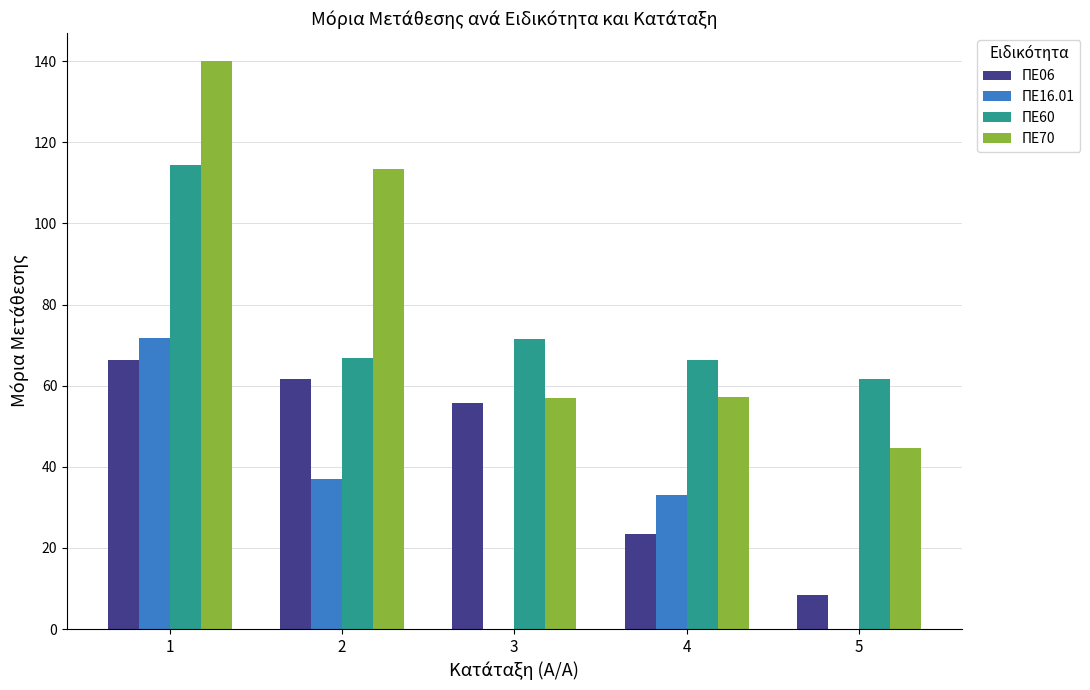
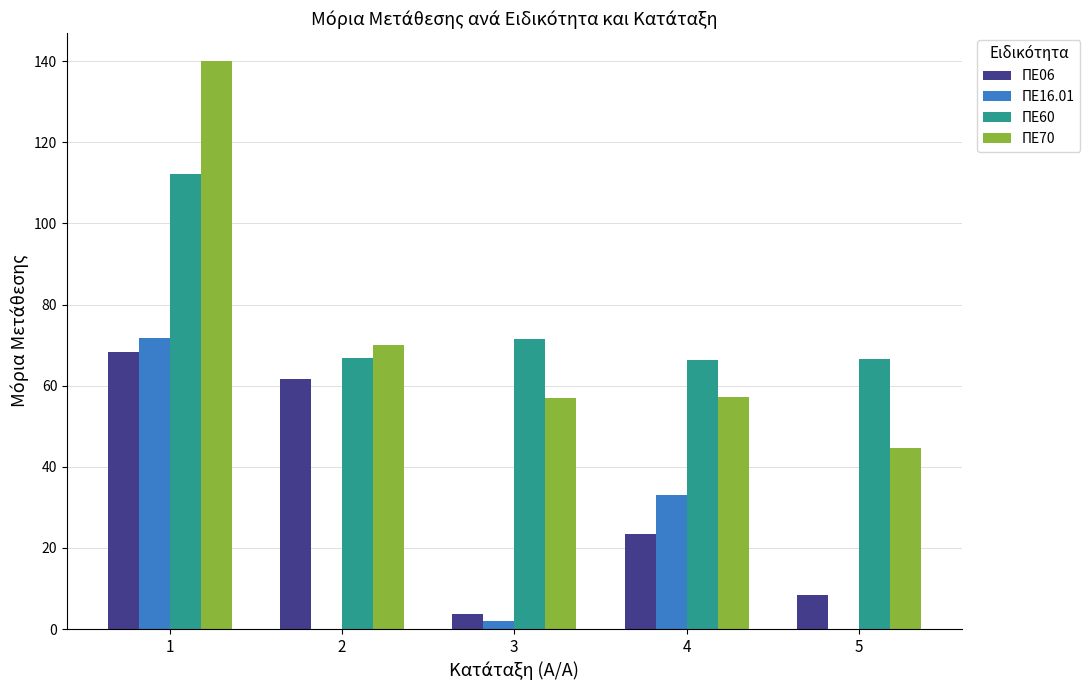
  {
    "ΠΕ06": {
-     "1": 66,
+     "1": 68,
      "2": 62,
-     "3": 56,
+     "3": 4,
      "4": 23,
      "5": 8
    },
    "ΠΕ16.01": {
      "1": 72,
-     "2": 37,
-     "3": 0,
+     "2": 0,
+     "3": 2,
      "4": 33,
      "5": 0
    },
    "ΠΕ60": {
-     "1": 114,
+     "1": 112,
      "2": 67,
      "3": 71,
      "4": 66,
-     "5": 62
+     "5": 67
    },
    "ΠΕ70": {
      "1": 140,
-     "2": 113,
+     "2": 70,
      "3": 57,
      "4": 57,
      "5": 45
    }
  }
